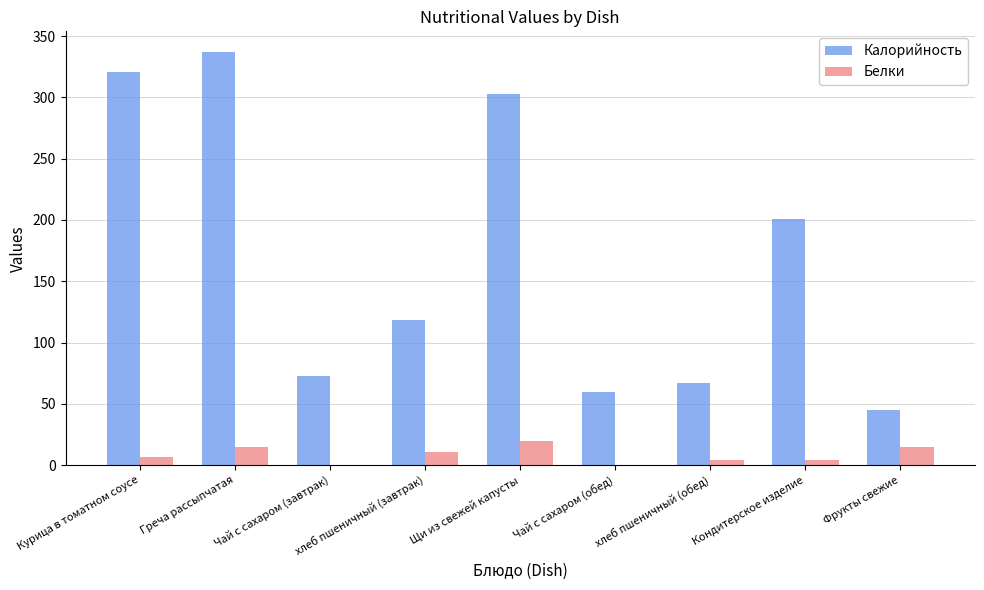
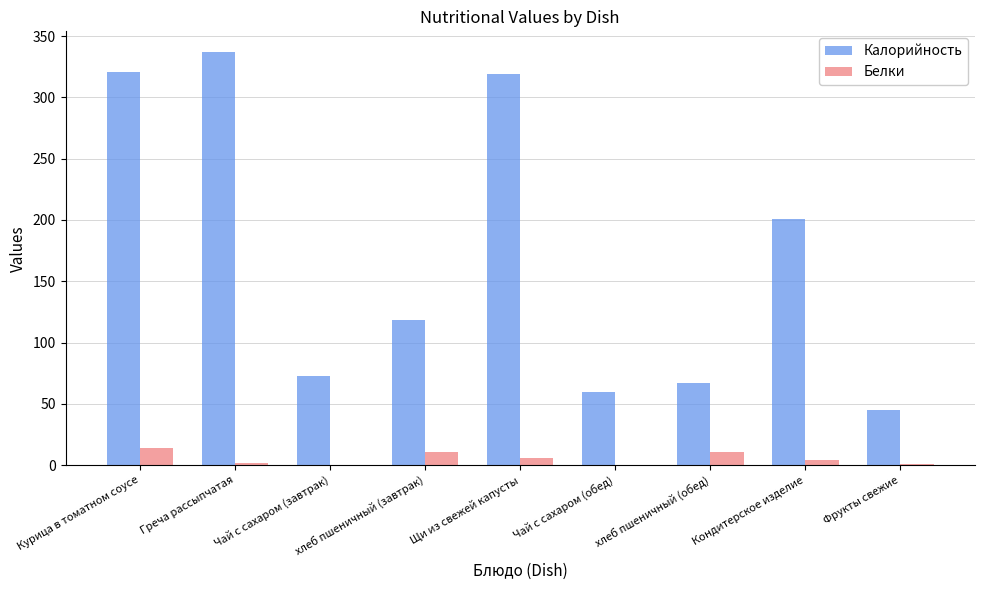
  {
    "Калорийность": {
      "Курица в томатном соусе": 321,
      "Греча рассыпчатая": 337,
      "Чай с сахаром (завтрак)": 73,
      "хлеб пшеничный (завтрак)": 118,
-     "Щи из свежей капусты": 303,
+     "Щи из свежей капусты": 319,
      "Чай с сахаром (обед)": 60,
      "хлеб пшеничный (обед)": 67,
      "Кондитерское изделие": 201,
      "Фрукты свежие": 45
    },
    "Белки": {
-     "Курица в томатном соусе": 7,
-     "Греча рассыпчатая": 15,
+     "Курица в томатном соусе": 14,
+     "Греча рассыпчатая": 2,
      "Чай с сахаром (завтрак)": 0,
      "хлеб пшеничный (завтрак)": 11,
-     "Щи из свежей капусты": 20,
+     "Щи из свежей капусты": 6,
      "Чай с сахаром (обед)": 0,
-     "хлеб пшеничный (обед)": 4,
+     "хлеб пшеничный (обед)": 11,
      "Кондитерское изделие": 4,
-     "Фрукты свежие": 15
+     "Фрукты свежие": 1
    }
  }
